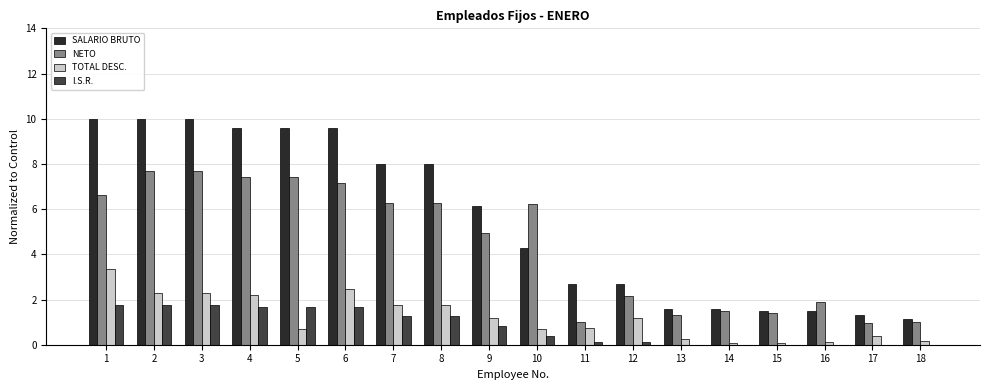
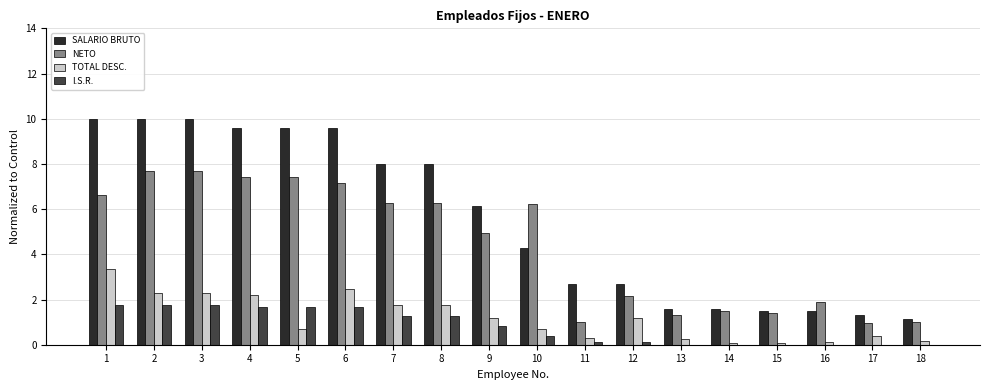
  {
    "NETO": {
      "1": 6.6,
      "2": 7.7,
      "3": 7.7,
      "4": 7.4,
      "5": 7.4,
      "6": 7.1,
      "7": 6.3,
      "8": 6.3,
      "9": 4.9,
      "10": 6.2,
      "11": 1.0,
      "12": 2.1,
      "13": 1.3,
      "14": 1.5,
      "15": 1.4,
      "16": 1.9,
      "17": 0.9,
      "18": 1.0
    },
    "TOTAL DESC.": {
      "1": 3.4,
      "2": 2.3,
      "3": 2.3,
      "4": 2.2,
      "5": 0.7,
      "6": 2.5,
      "7": 1.7,
      "8": 1.7,
      "9": 1.2,
      "10": 0.7,
-     "11": 0.7,
+     "11": 0.3,
      "12": 1.2,
      "13": 0.3,
      "16": 0.1,
      "17": 0.4,
      "18": 0.1
    }
  }
